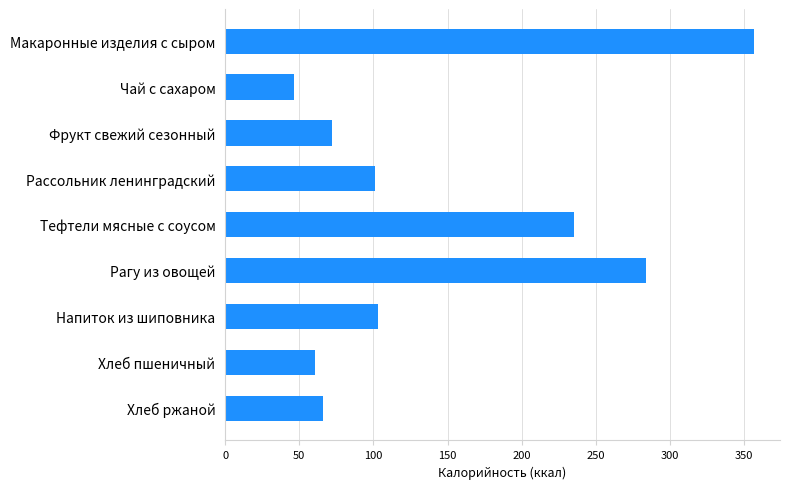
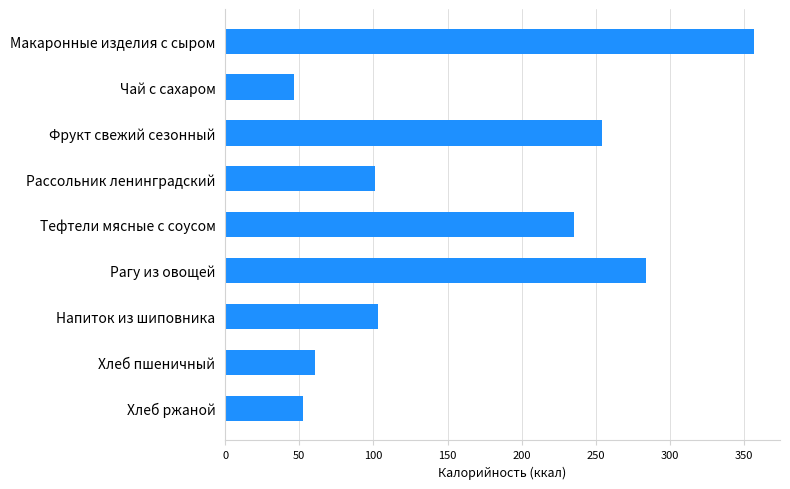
  {
    "Макаронные изделия с сыром": 356,
    "Чай с сахаром": 47,
-   "Фрукт свежий сезонный": 72,
+   "Фрукт свежий сезонный": 254,
    "Рассольник ленинградский": 101,
    "Тефтели мясные с соусом": 235,
    "Рагу из овощей": 284,
    "Напиток из шиповника": 103,
    "Хлеб пшеничный": 61,
-   "Хлеб ржаной": 66
+   "Хлеб ржаной": 52
  }
